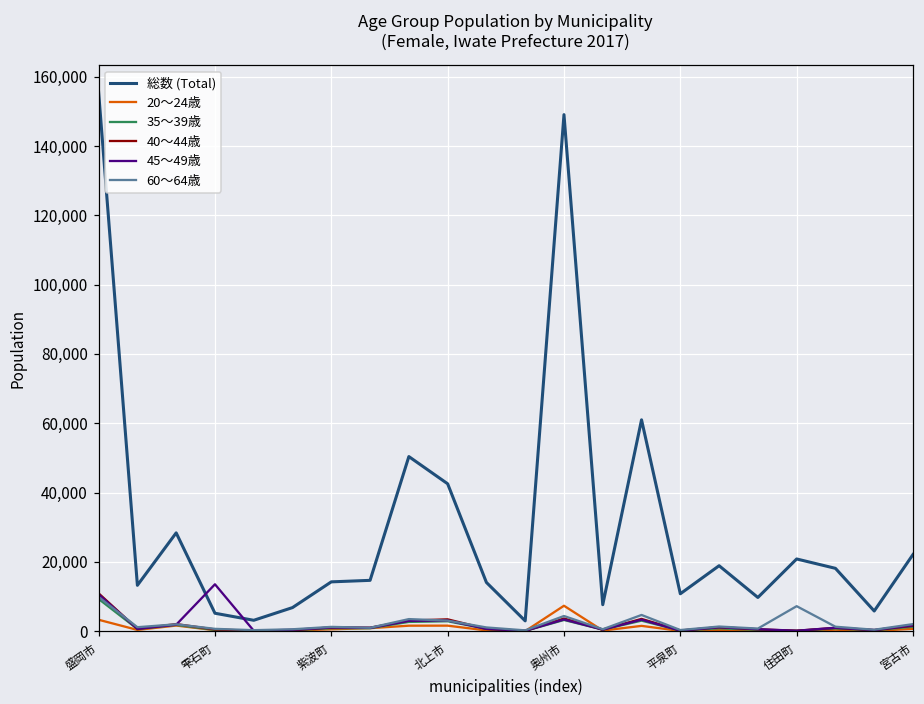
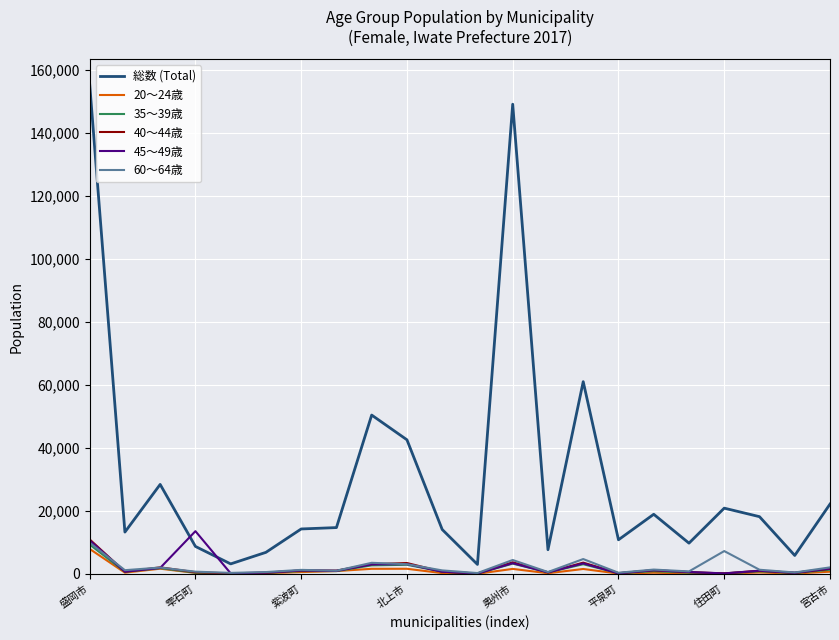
  {
    "総数 (Total)": {
      "盛岡市": "156,000",
-     "雫石町": "5,000",
+     "雫石町": "9,000",
      "紫波町": "14,000",
      "北上市": "43,000",
      "奥州市": "149,000",
      "平泉町": "11,000",
      "住田町": "21,000",
      "宮古市": "22,000"
    },
    "20～24歳": {
-     "盛岡市": "3,000",
+     "盛岡市": "8,000",
      "北上市": "2,000",
-     "奥州市": "7,000"
+     "奥州市": "2,000"
    },
    "45～49歳": {
      "雫石町": "14,000"
    },
    "60～64歳": {
      "住田町": "7,000"
    }
  }
